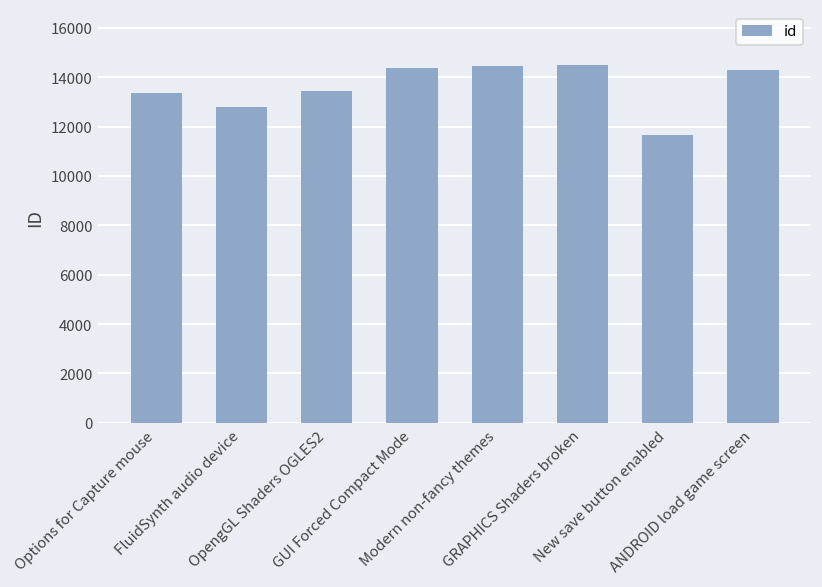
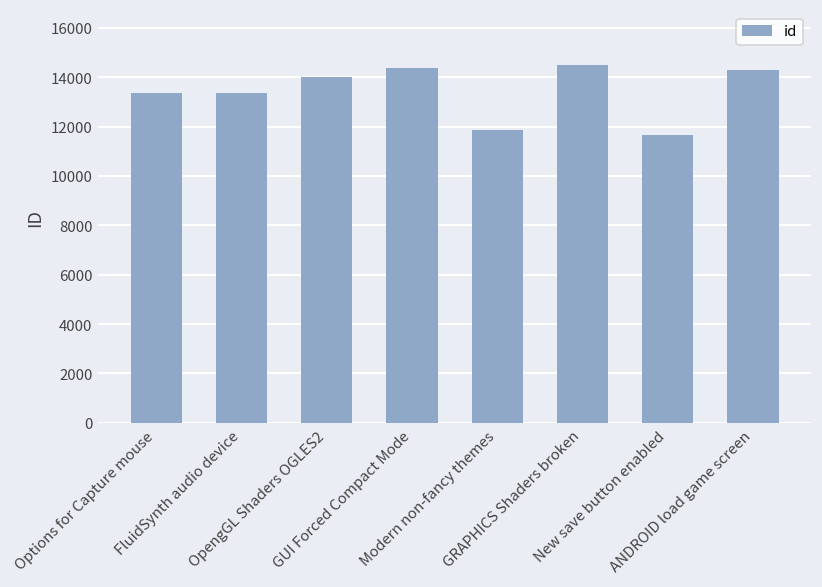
  {
    "Options for Capture mouse": 13400,
-   "FluidSynth audio device": 12800,
-   "OpengGL Shaders OGLES2": 13400,
+   "FluidSynth audio device": 13400,
+   "OpengGL Shaders OGLES2": 14000,
    "GUI Forced Compact Mode": 14400,
-   "Modern non-fancy themes": 14500,
+   "Modern non-fancy themes": 11900,
    "GRAPHICS Shaders broken": 14500,
    "New save button enabled": 11600,
    "ANDROID load game screen": 14300
  }
